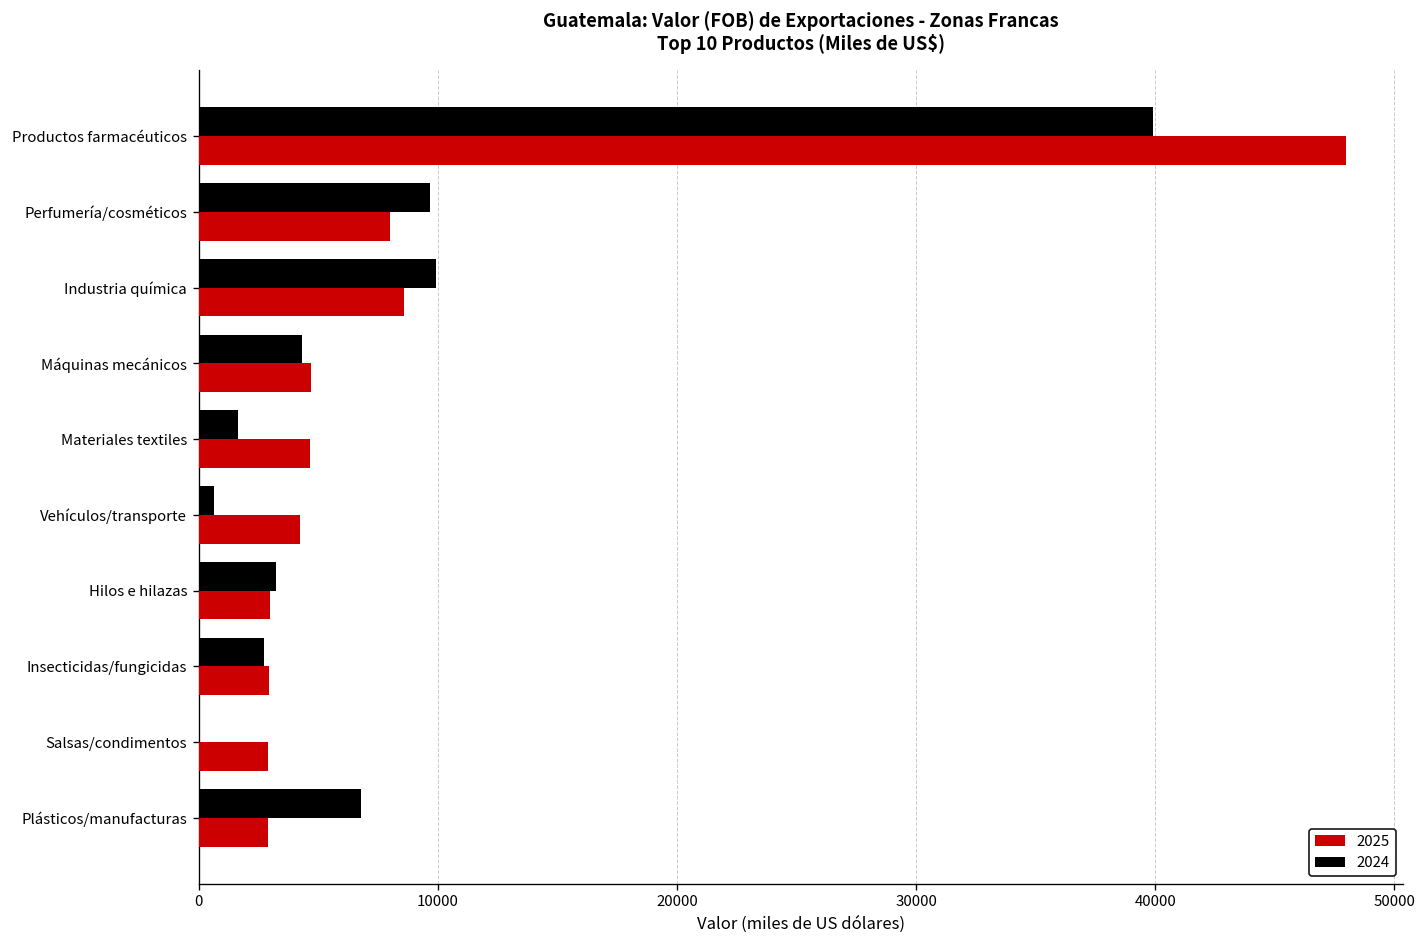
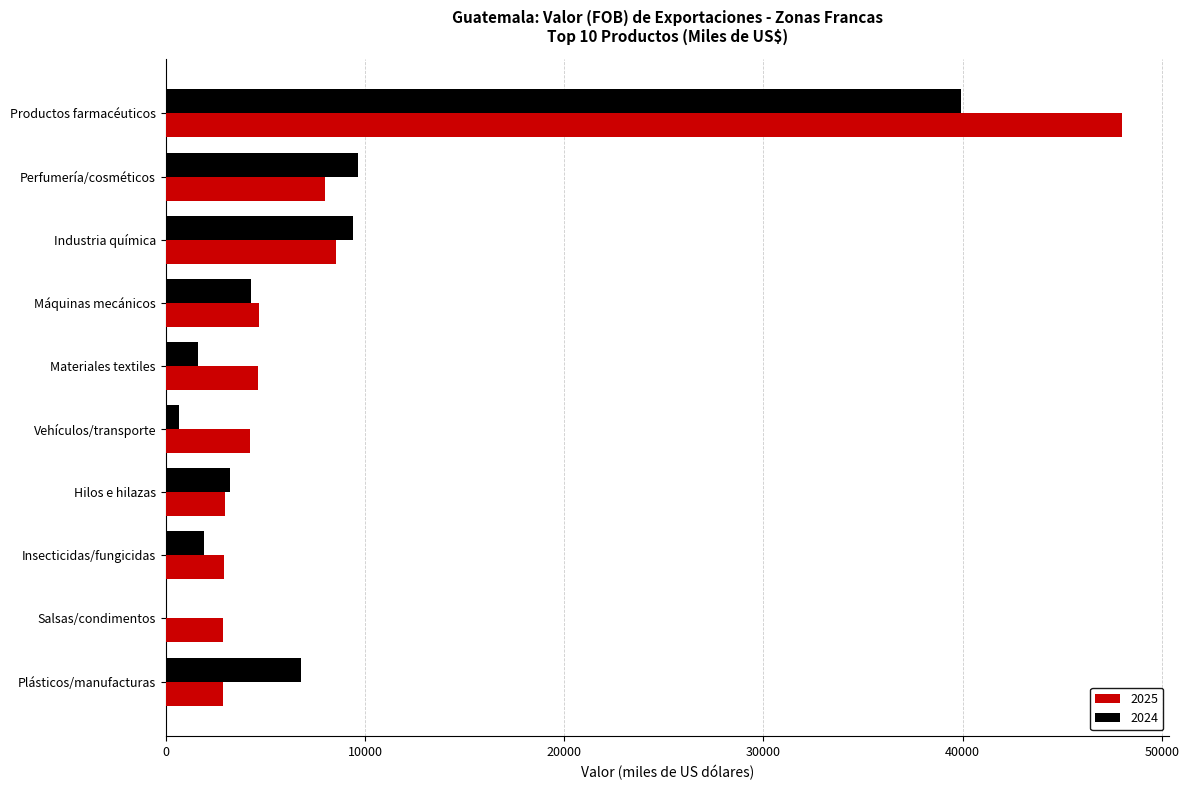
  {
    "2025": {
      "Productos farmacéuticos": 48000,
      "Perfumería/cosméticos": 8000,
      "Industria química": 8600,
      "Máquinas mecánicos": 4700,
      "Materiales textiles": 4600,
      "Vehículos/transporte": 4200,
      "Hilos e hilazas": 3000,
      "Insecticidas/fungicidas": 2900,
      "Salsas/condimentos": 2900,
      "Plásticos/manufacturas": 2900
    },
    "2024": {
      "Productos farmacéuticos": 39900,
      "Perfumería/cosméticos": 9700,
-     "Industria química": 9900,
+     "Industria química": 9400,
      "Máquinas mecánicos": 4300,
      "Materiales textiles": 1600,
      "Vehículos/transporte": 600,
      "Hilos e hilazas": 3200,
-     "Insecticidas/fungicidas": 2700,
+     "Insecticidas/fungicidas": 1900,
      "Salsas/condimentos": 0,
      "Plásticos/manufacturas": 6800
    }
  }
